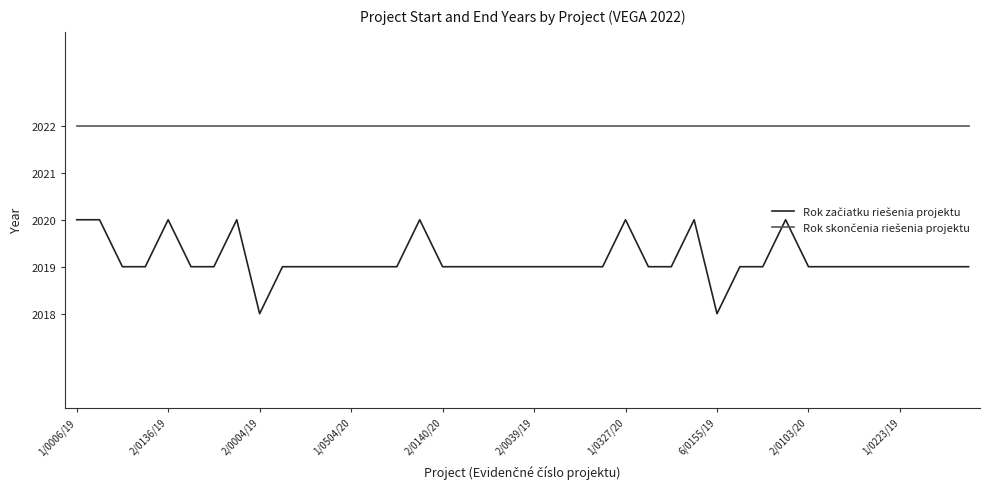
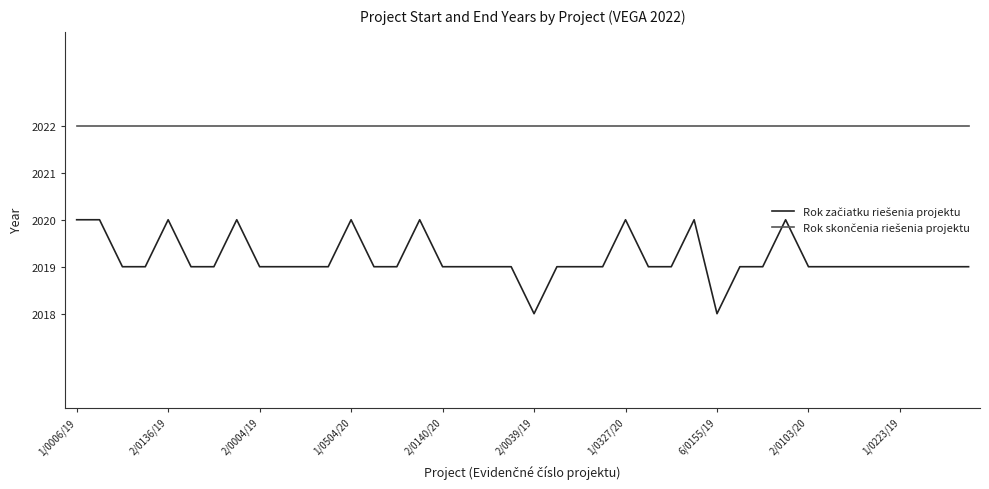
  {
    "Rok začiatku riešenia projektu": {
      "1/0006/19": 2020,
      "2/0136/19": 2020,
-     "2/0004/19": 2018,
-     "1/0504/20": 2019,
+     "2/0004/19": 2019,
+     "1/0504/20": 2020,
      "2/0140/20": 2019,
-     "2/0039/19": 2019,
+     "2/0039/19": 2018,
      "1/0327/20": 2020,
      "6/0155/19": 2018,
      "2/0103/20": 2019,
      "1/0223/19": 2019
    },
    "Rok skončenia riešenia projektu": {
      "1/0006/19": 2022,
      "2/0136/19": 2022,
      "2/0004/19": 2022,
      "1/0504/20": 2022,
      "2/0140/20": 2022,
      "2/0039/19": 2022,
      "1/0327/20": 2022,
      "6/0155/19": 2022,
      "2/0103/20": 2022,
      "1/0223/19": 2022
    }
  }
